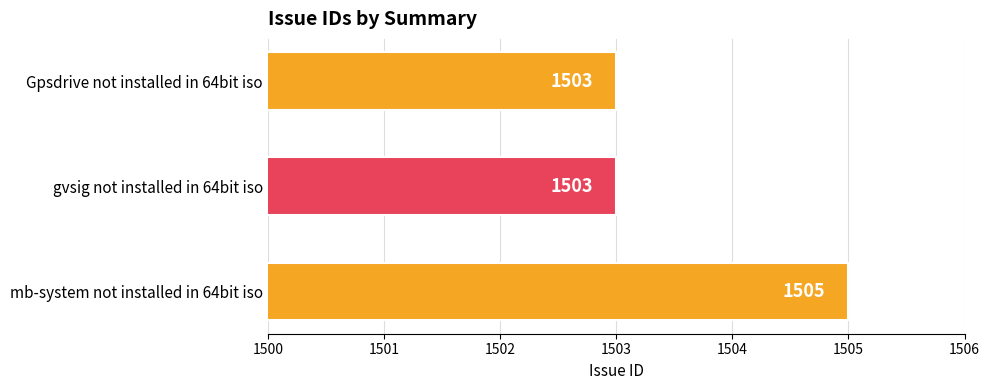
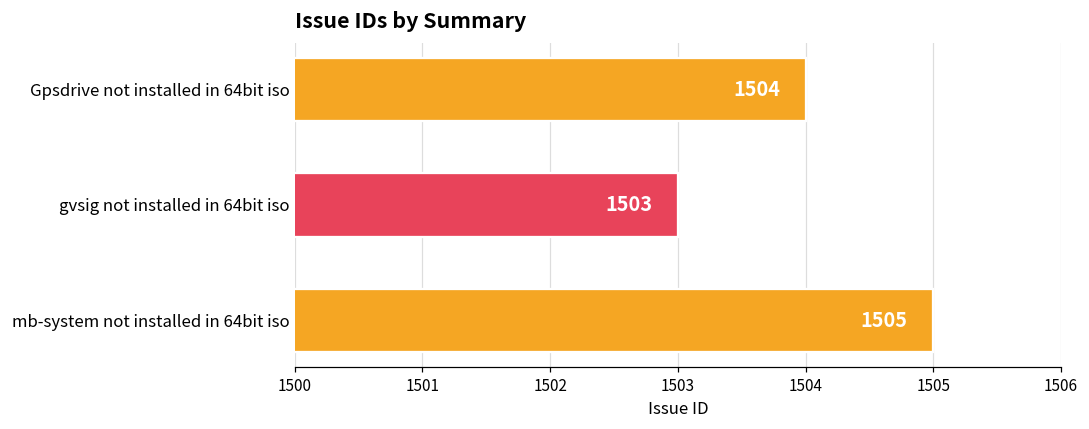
  {
-   "Gpsdrive not installed in 64bit iso": 1503,
+   "Gpsdrive not installed in 64bit iso": 1504,
    "gvsig not installed in 64bit iso": 1503,
    "mb-system not installed in 64bit iso": 1505
  }
